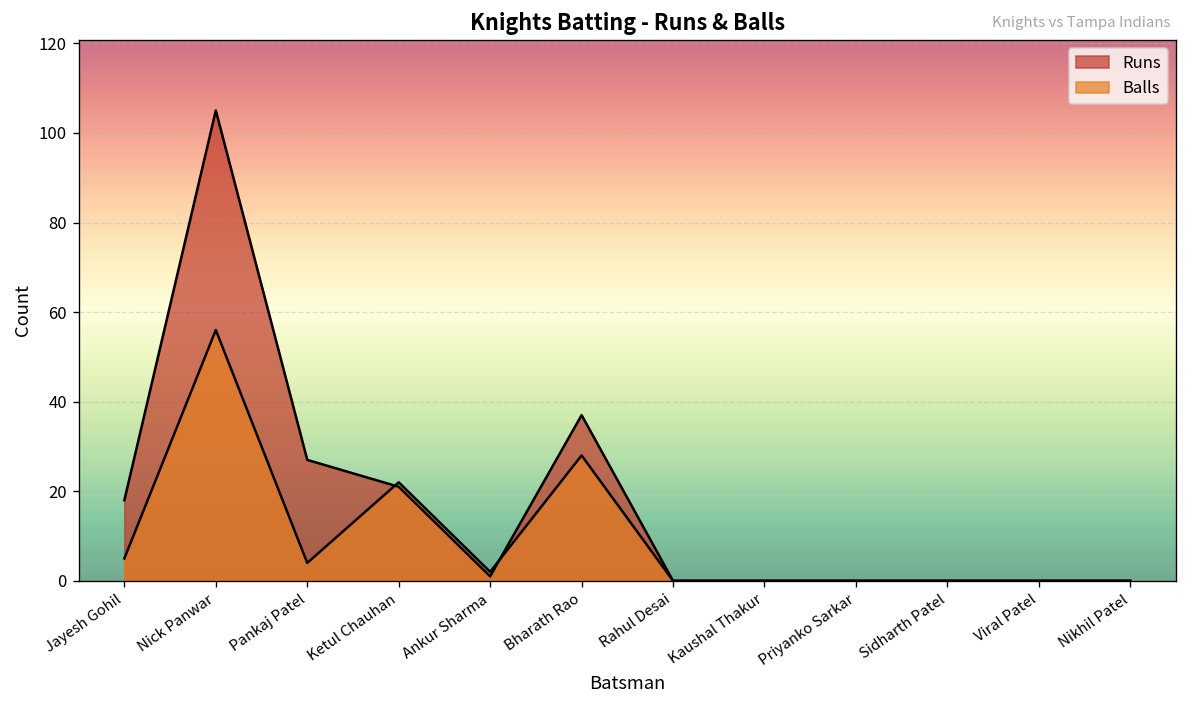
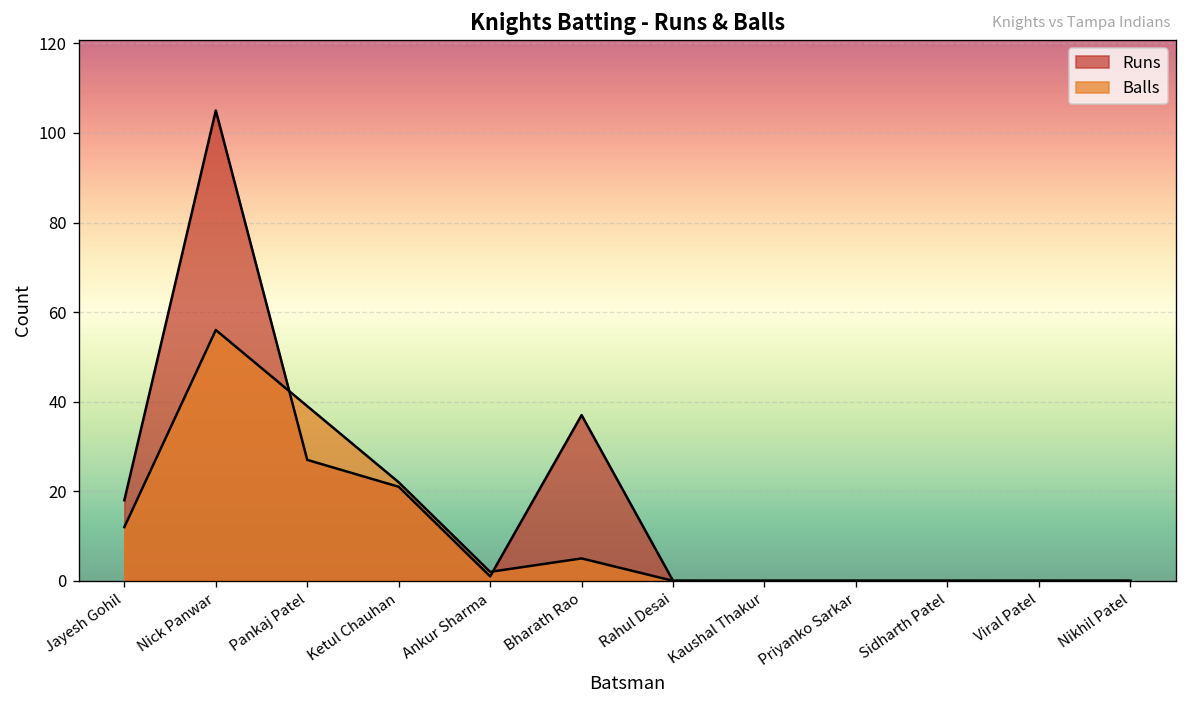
  {
    "Runs": {
      "Jayesh Gohil": 18,
      "Nick Panwar": 105,
      "Pankaj Patel": 27,
      "Ketul Chauhan": 21,
      "Ankur Sharma": 1,
      "Bharath Rao": 37
    },
    "Balls": {
-     "Jayesh Gohil": 5,
+     "Jayesh Gohil": 12,
      "Nick Panwar": 56,
-     "Pankaj Patel": 4,
+     "Pankaj Patel": 39,
      "Ketul Chauhan": 22,
      "Ankur Sharma": 2,
-     "Bharath Rao": 28
+     "Bharath Rao": 5
    }
  }
